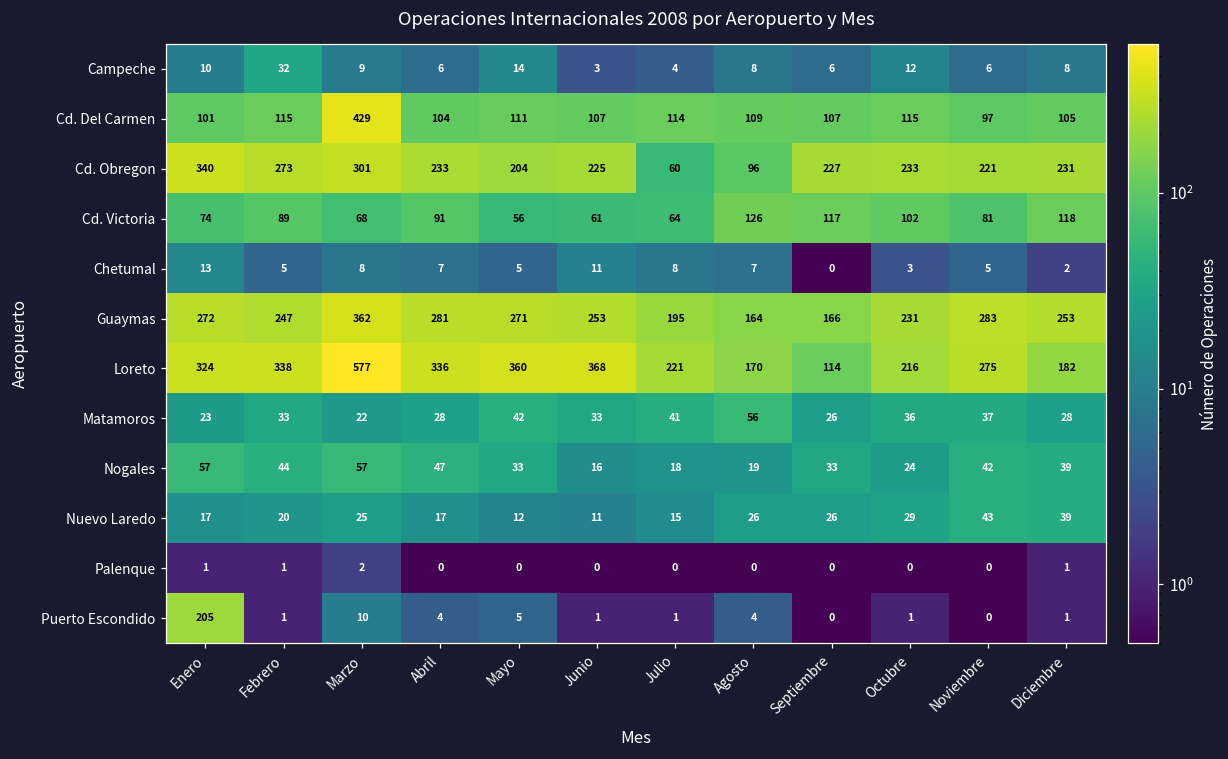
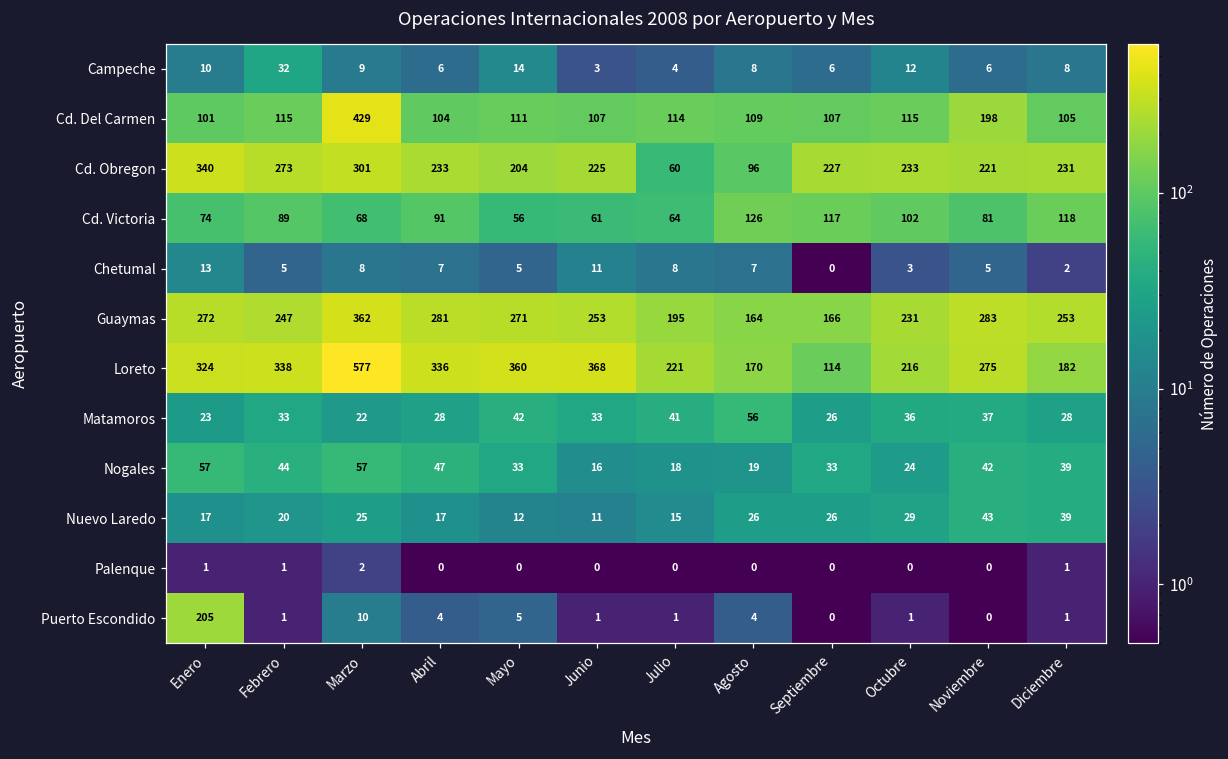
  {
    "Campeche": {
      "Enero": 10,
      "Febrero": 32,
      "Marzo": 9,
      "Abril": 6,
      "Mayo": 14,
      "Junio": 3,
      "Julio": 4,
      "Agosto": 8,
      "Septiembre": 6,
      "Octubre": 12,
      "Noviembre": 6,
      "Diciembre": 8
    },
    "Cd. Del Carmen": {
      "Enero": 101,
      "Febrero": 115,
      "Marzo": 429,
      "Abril": 104,
      "Mayo": 111,
      "Junio": 107,
      "Julio": 114,
      "Agosto": 109,
      "Septiembre": 107,
      "Octubre": 115,
-     "Noviembre": 97,
+     "Noviembre": 198,
      "Diciembre": 105
    },
    "Cd. Obregon": {
      "Enero": 340,
      "Febrero": 273,
      "Marzo": 301,
      "Abril": 233,
      "Mayo": 204,
      "Junio": 225,
      "Julio": 60,
      "Agosto": 96,
      "Septiembre": 227,
      "Octubre": 233,
      "Noviembre": 221,
      "Diciembre": 231
    },
    "Cd. Victoria": {
      "Enero": 74,
      "Febrero": 89,
      "Marzo": 68,
      "Abril": 91,
      "Mayo": 56,
      "Junio": 61,
      "Julio": 64,
      "Agosto": 126,
      "Septiembre": 117,
      "Octubre": 102,
      "Noviembre": 81,
      "Diciembre": 118
    },
    "Chetumal": {
      "Enero": 13,
      "Febrero": 5,
      "Marzo": 8,
      "Abril": 7,
      "Mayo": 5,
      "Junio": 11,
      "Julio": 8,
      "Agosto": 7,
      "Septiembre": 0,
      "Octubre": 3,
      "Noviembre": 5,
      "Diciembre": 2
    },
    "Guaymas": {
      "Enero": 272,
      "Febrero": 247,
      "Marzo": 362,
      "Abril": 281,
      "Mayo": 271,
      "Junio": 253,
      "Julio": 195,
      "Agosto": 164,
      "Septiembre": 166,
      "Octubre": 231,
      "Noviembre": 283,
      "Diciembre": 253
    },
    "Loreto": {
      "Enero": 324,
      "Febrero": 338,
      "Marzo": 577,
      "Abril": 336,
      "Mayo": 360,
      "Junio": 368,
      "Julio": 221,
      "Agosto": 170,
      "Septiembre": 114,
      "Octubre": 216,
      "Noviembre": 275,
      "Diciembre": 182
    },
    "Matamoros": {
      "Enero": 23,
      "Febrero": 33,
      "Marzo": 22,
      "Abril": 28,
      "Mayo": 42,
      "Junio": 33,
      "Julio": 41,
      "Agosto": 56,
      "Septiembre": 26,
      "Octubre": 36,
      "Noviembre": 37,
      "Diciembre": 28
    },
    "Nogales": {
      "Enero": 57,
      "Febrero": 44,
      "Marzo": 57,
      "Abril": 47,
      "Mayo": 33,
      "Junio": 16,
      "Julio": 18,
      "Agosto": 19,
      "Septiembre": 33,
      "Octubre": 24,
      "Noviembre": 42,
      "Diciembre": 39
    },
    "Nuevo Laredo": {
      "Enero": 17,
      "Febrero": 20,
      "Marzo": 25,
      "Abril": 17,
      "Mayo": 12,
      "Junio": 11,
      "Julio": 15,
      "Agosto": 26,
      "Septiembre": 26,
      "Octubre": 29,
      "Noviembre": 43,
      "Diciembre": 39
    },
    "Palenque": {
      "Enero": 1,
      "Febrero": 1,
      "Marzo": 2,
      "Abril": 0,
      "Mayo": 0,
      "Junio": 0,
      "Julio": 0,
      "Agosto": 0,
      "Septiembre": 0,
      "Octubre": 0,
      "Noviembre": 0,
      "Diciembre": 1
    },
    "Puerto Escondido": {
      "Enero": 205,
      "Febrero": 1,
      "Marzo": 10,
      "Abril": 4,
      "Mayo": 5,
      "Junio": 1,
      "Julio": 1,
      "Agosto": 4,
      "Septiembre": 0,
      "Octubre": 1,
      "Noviembre": 0,
      "Diciembre": 1
    }
  }
